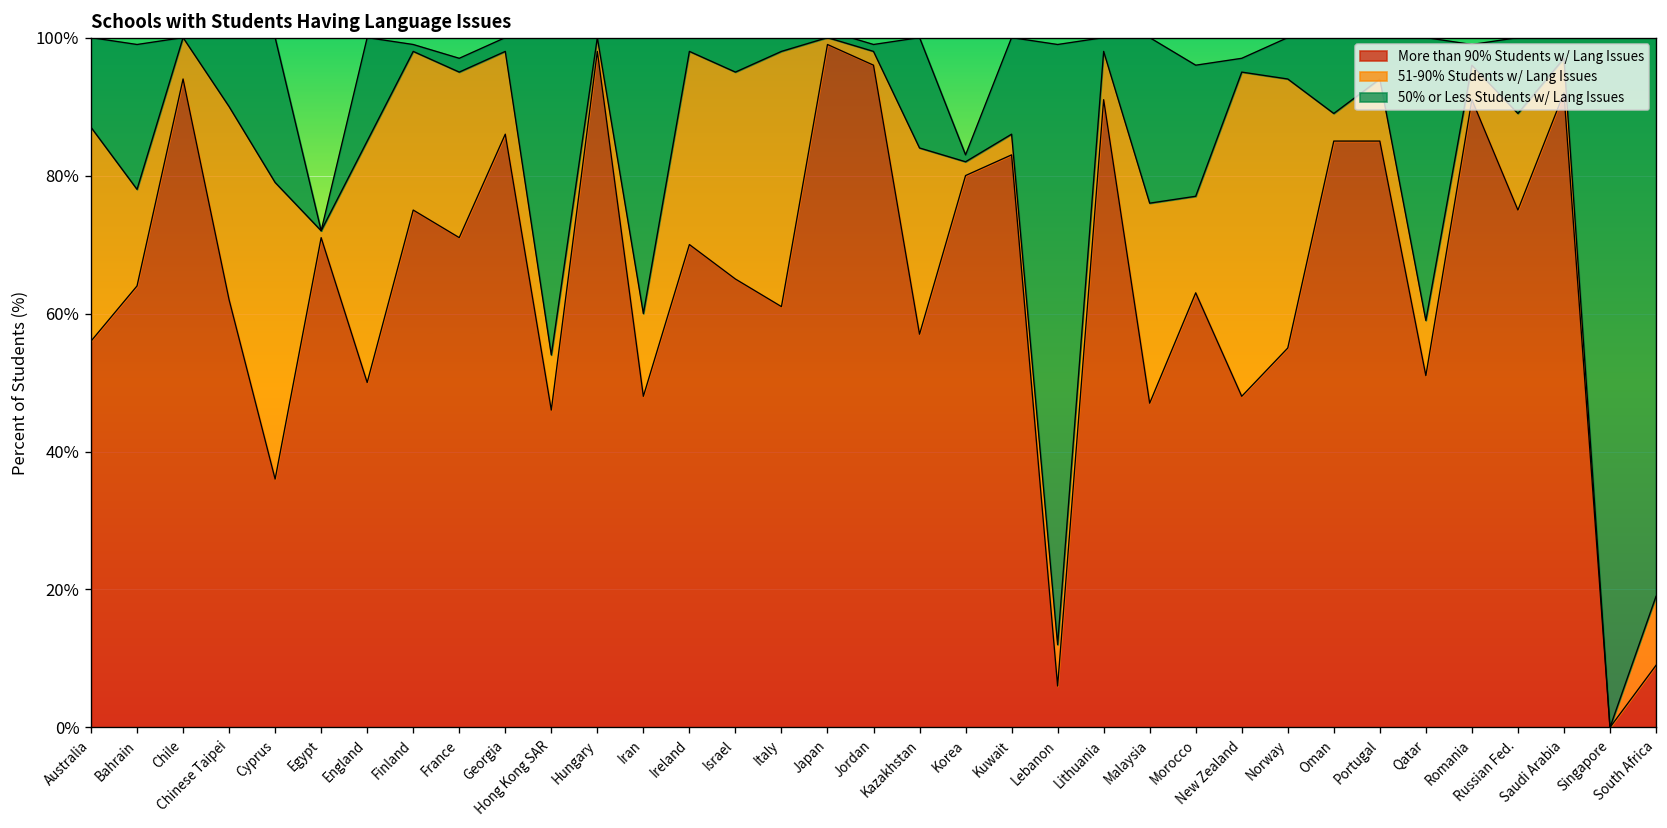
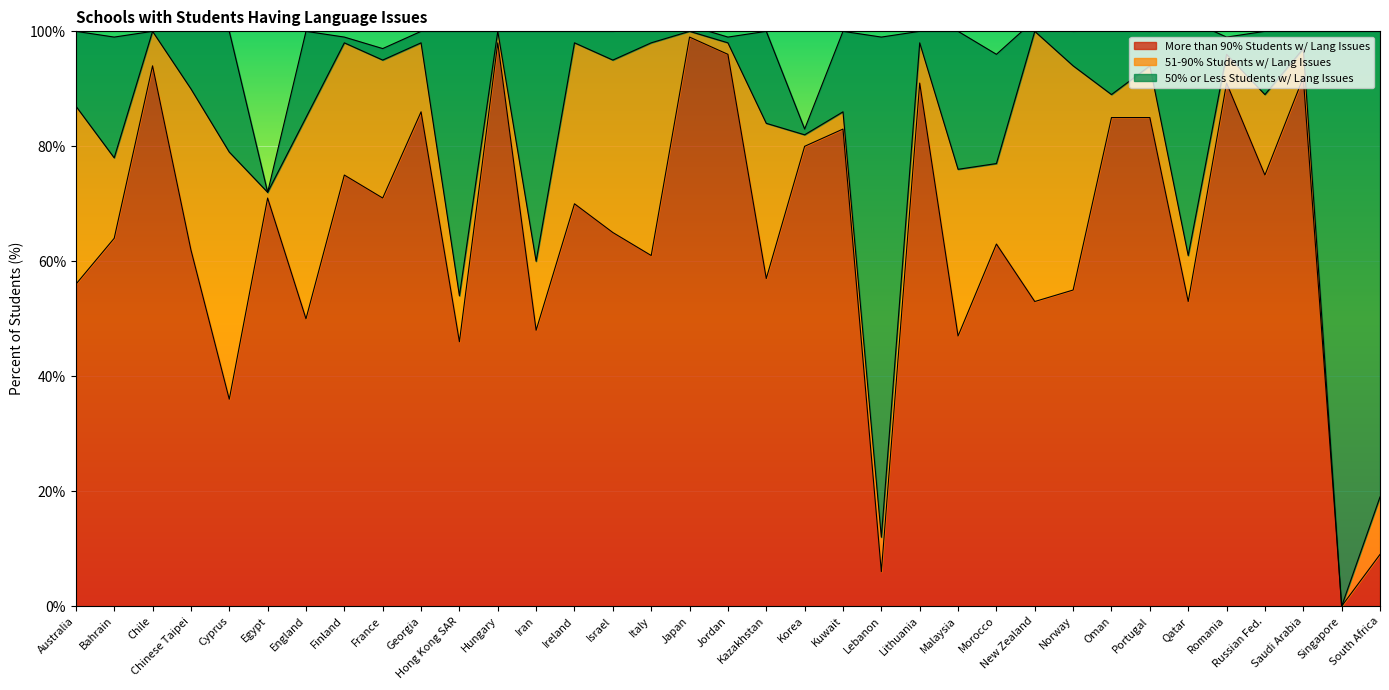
  {
    "More than 90% Students w/ Lang Issues": {
      "Australia": "56%",
      "Bahrain": "64%",
      "Chile": "94%",
      "Chinese Taipei": "62%",
      "Cyprus": "36%",
      "Egypt": "71%",
      "England": "50%",
      "Finland": "75%",
      "France": "71%",
      "Georgia": "86%",
      "Hong Kong SAR": "46%",
      "Hungary": "98%",
      "Iran": "48%",
      "Ireland": "70%",
      "Israel": "65%",
      "Italy": "61%",
      "Japan": "99%",
      "Jordan": "96%",
      "Kazakhstan": "57%",
      "Korea": "80%",
      "Kuwait": "83%",
      "Lebanon": "6%",
      "Lithuania": "91%",
      "Malaysia": "47%",
      "Morocco": "63%",
-     "New Zealand": "48%",
+     "New Zealand": "53%",
      "Norway": "55%",
      "Oman": "85%",
      "Portugal": "85%",
-     "Qatar": "51%",
+     "Qatar": "53%",
      "Russian Fed.": "75%",
      "South Africa": "9%"
    },
    "51-90% Students w/ Lang Issues": {
      "Australia": "31%",
      "Bahrain": "14%",
      "Chinese Taipei": "28%",
      "Cyprus": "43%",
      "England": "35%",
      "Finland": "23%",
      "France": "24%",
      "Georgia": "12%",
      "Hong Kong SAR": "8%",
      "Iran": "12%",
      "Ireland": "28%",
      "Israel": "30%",
      "Italy": "37%",
      "Japan": "1%",
      "Jordan": "2%",
      "Kazakhstan": "27%",
      "Korea": "2%",
      "Kuwait": "3%",
      "Lebanon": "6%",
      "Lithuania": "7%",
      "Malaysia": "29%",
      "Morocco": "14%",
      "New Zealand": "47%",
      "Norway": "39%",
      "Oman": "4%",
      "Qatar": "8%",
      "Russian Fed.": "14%",
      "South Africa": "10%"
    },
    "50% or Less Students w/ Lang Issues": {
      "Australia": "13%",
      "Bahrain": "21%",
      "Cyprus": "21%",
      "England": "15%",
      "Finland": "1%",
      "France": "2%",
      "Georgia": "2%",
      "Hong Kong SAR": "46%",
      "Iran": "40%",
      "Ireland": "2%",
      "Israel": "5%",
      "Jordan": "1%",
      "Kazakhstan": "16%",
      "Korea": "1%",
      "Kuwait": "14%",
      "Lebanon": "87%",
      "Lithuania": "2%",
      "Malaysia": "24%",
      "Morocco": "19%",
      "Norway": "6%",
      "Portugal": "6%",
      "Russian Fed.": "11%",
      "Saudi Arabia": "3%",
      "Singapore": "100%",
      "South Africa": "81%"
    }
  }
